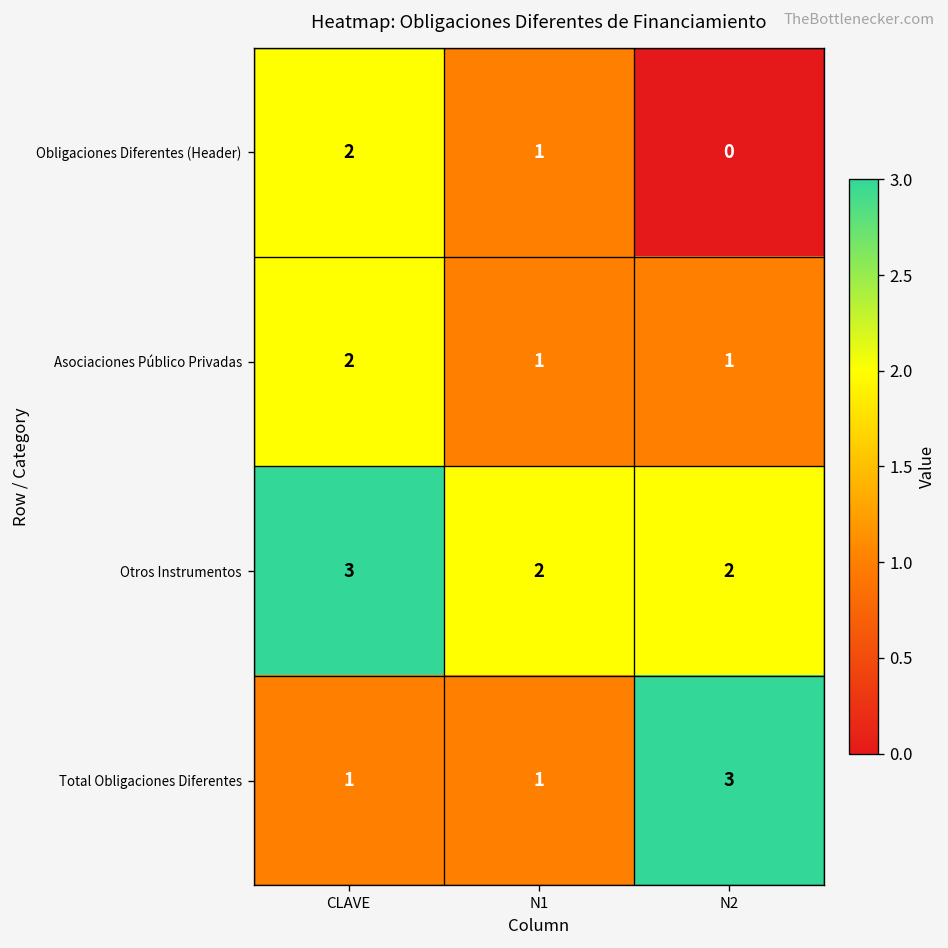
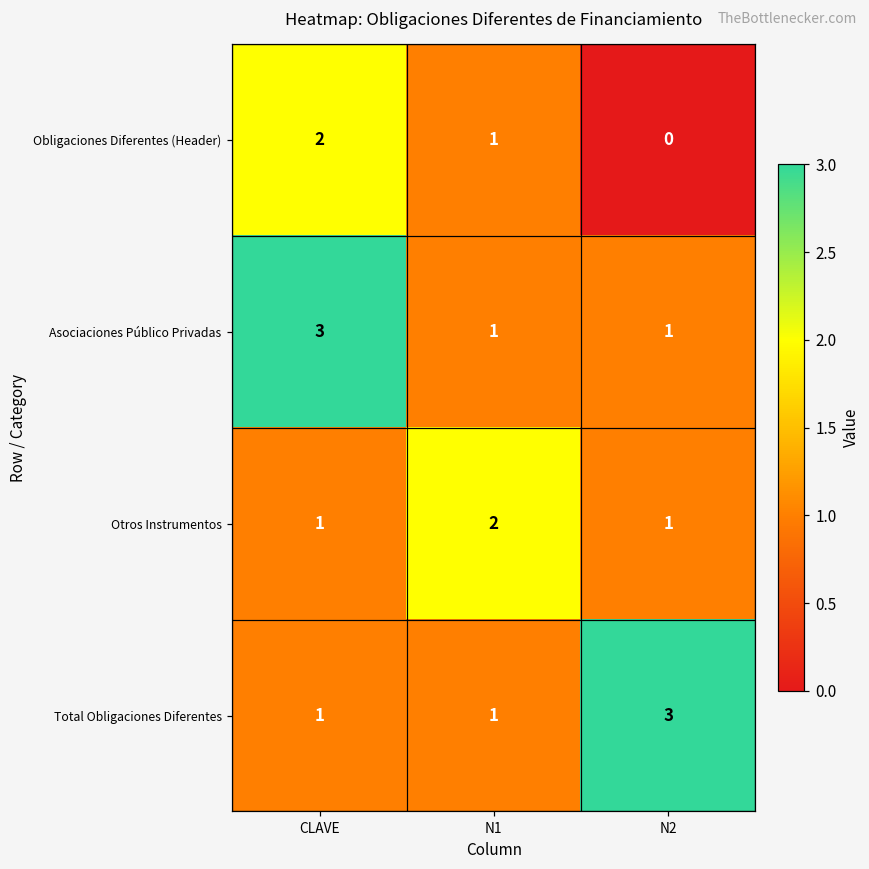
  {
    "Obligaciones Diferentes (Header)": {
      "CLAVE": 2,
      "N1": 1,
      "N2": 0
    },
    "Asociaciones Público Privadas": {
-     "CLAVE": 2,
+     "CLAVE": 3,
      "N1": 1,
      "N2": 1
    },
    "Otros Instrumentos": {
-     "CLAVE": 3,
+     "CLAVE": 1,
      "N1": 2,
-     "N2": 2
+     "N2": 1
    },
    "Total Obligaciones Diferentes": {
      "CLAVE": 1,
      "N1": 1,
      "N2": 3
    }
  }
